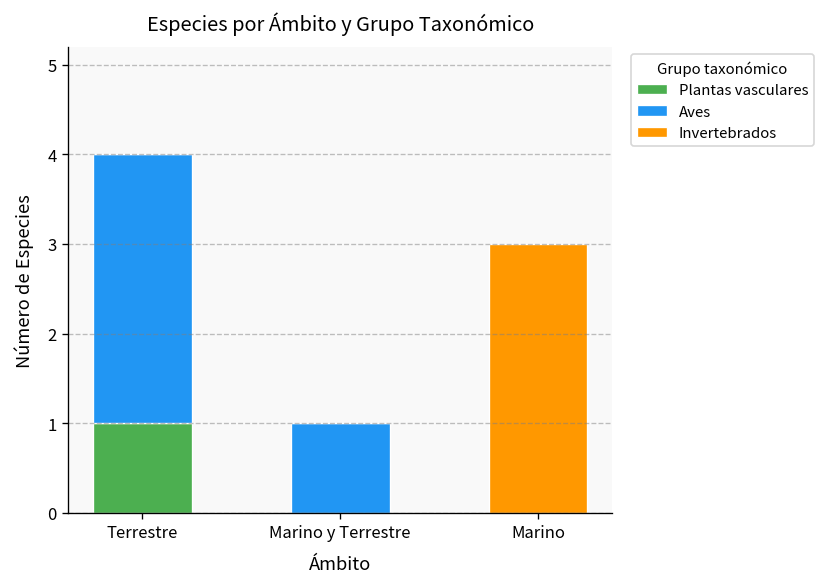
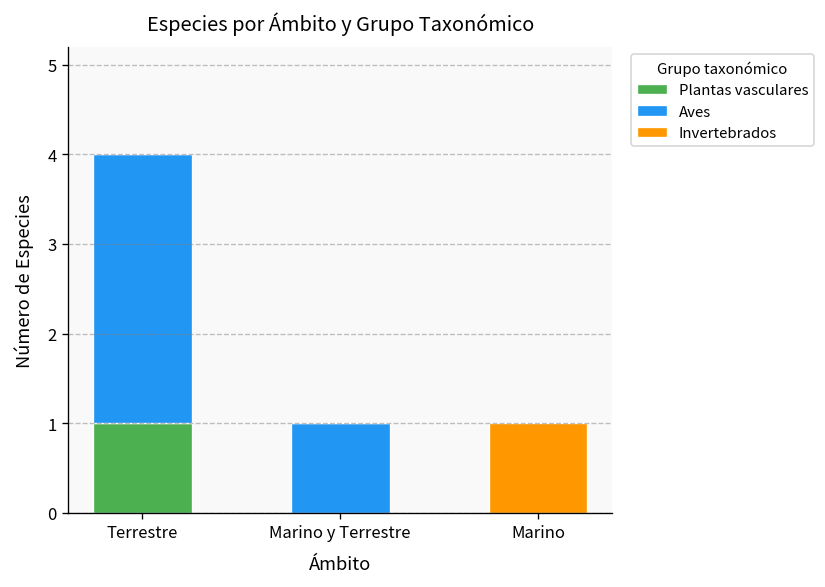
  {
    "Plantas vasculares": {
      "Terrestre": 1,
      "Marino y Terrestre": 0,
      "Marino": 0
    },
    "Invertebrados": {
-     "Marino": 3
+     "Marino": 1
    }
  }
